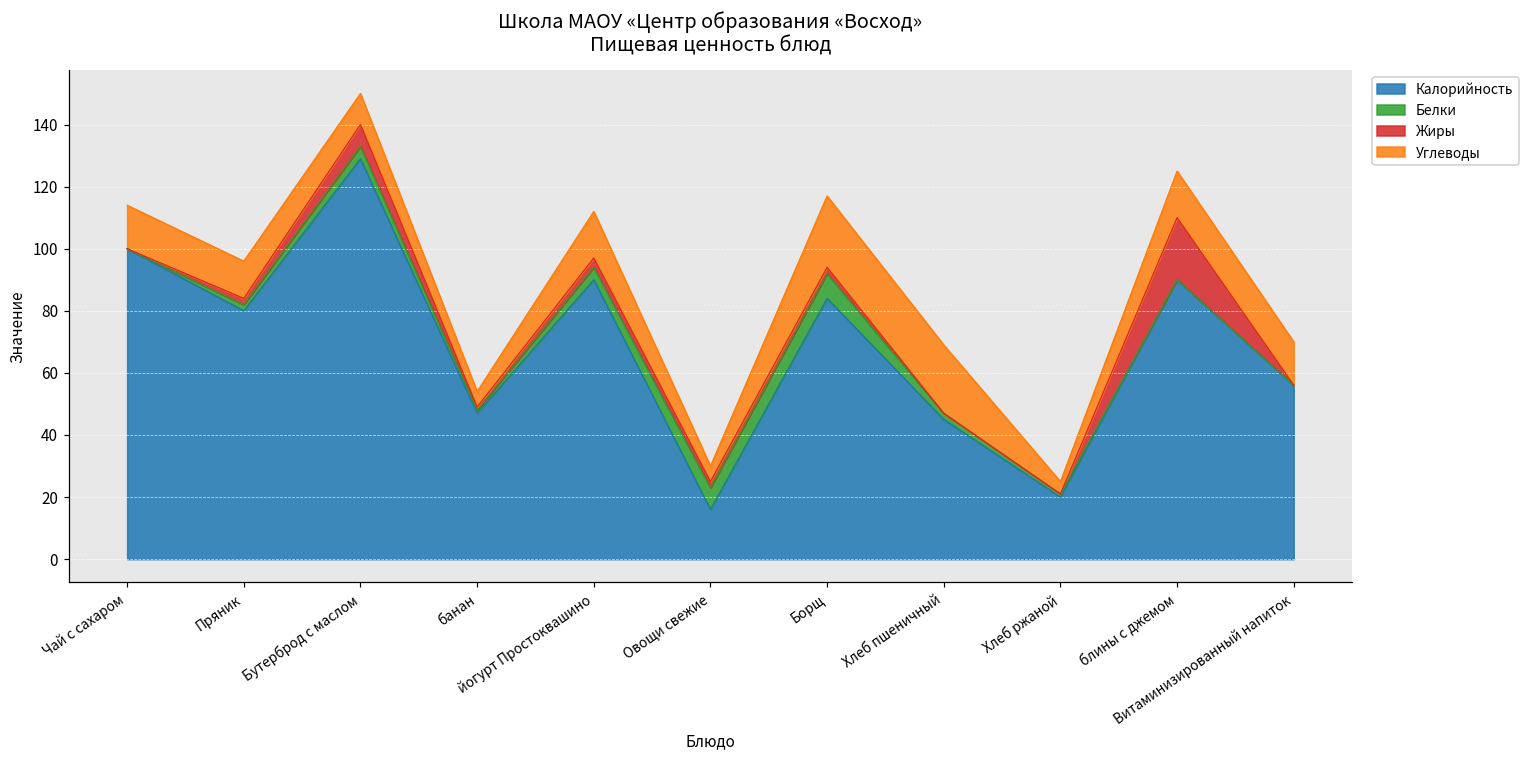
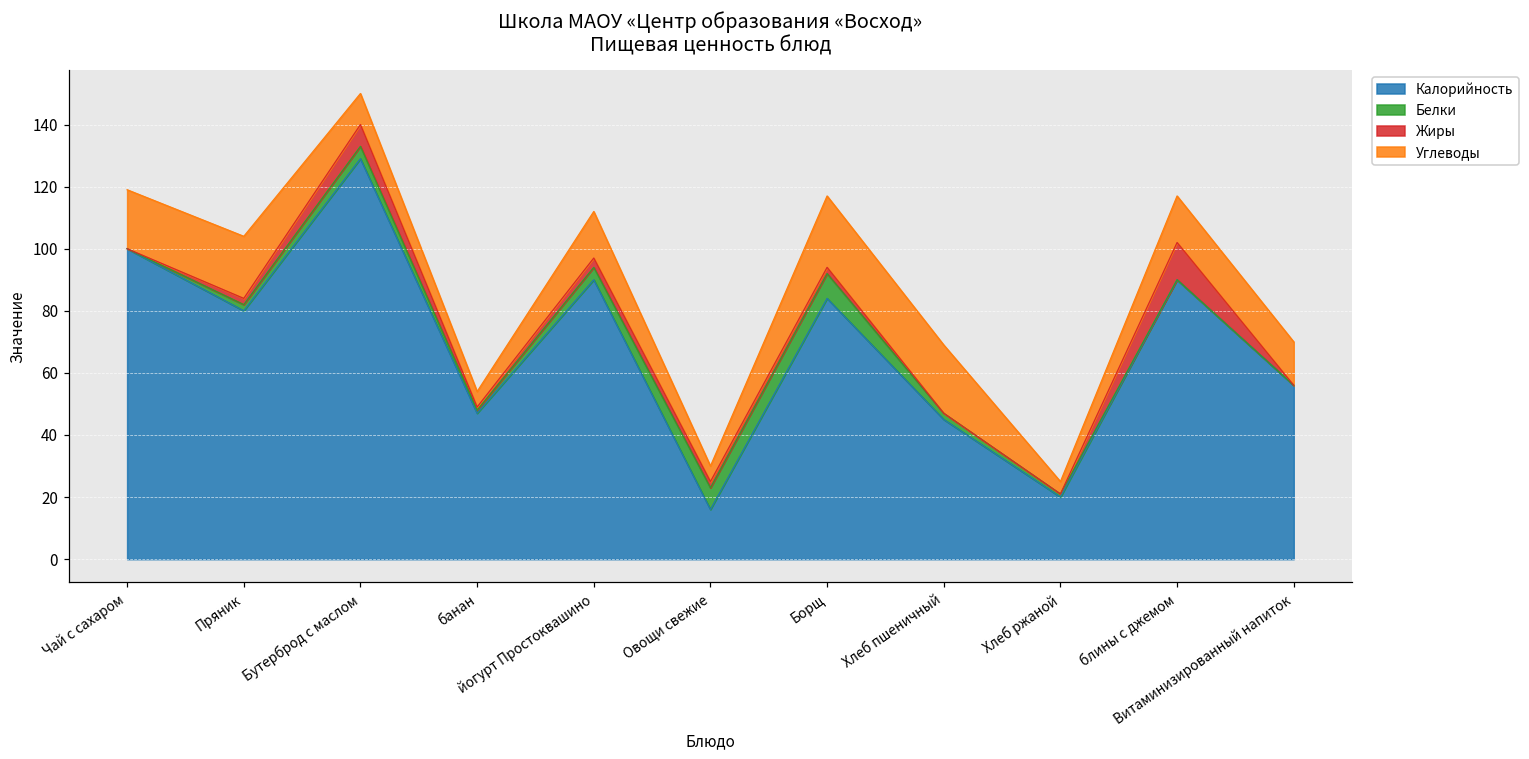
  {
    "Калорийность": {
      "Пряник": 80,
      "Бутерброд с маслом": 129,
      "банан": 47,
      "йогурт Простоквашино": 90,
      "Овощи свежие": 16,
      "Борщ": 84,
      "Хлеб пшеничный": 45,
      "Хлеб ржаной": 20
    },
    "Белки": {
      "Пряник": 2,
      "Бутерброд с маслом": 4,
      "банан": 1,
      "йогурт Простоквашино": 4,
      "Овощи свежие": 7,
      "Борщ": 8
    },
    "Жиры": {
      "Пряник": 2,
      "Бутерброд с маслом": 7,
      "банан": 1,
      "йогурт Простоквашино": 3,
      "Овощи свежие": 2,
      "Борщ": 2,
-     "блины с джемом": 20
+     "блины с джемом": 12
    },
    "Углеводы": {
-     "Чай с сахаром": 14,
-     "Пряник": 12,
+     "Чай с сахаром": 19,
+     "Пряник": 20,
      "Бутерброд с маслом": 10,
      "банан": 5,
      "йогурт Простоквашино": 15,
      "Овощи свежие": 5,
      "Борщ": 23,
      "Хлеб пшеничный": 22,
      "Хлеб ржаной": 4,
      "блины с джемом": 15,
      "Витаминизированный напиток": 14
    }
  }
